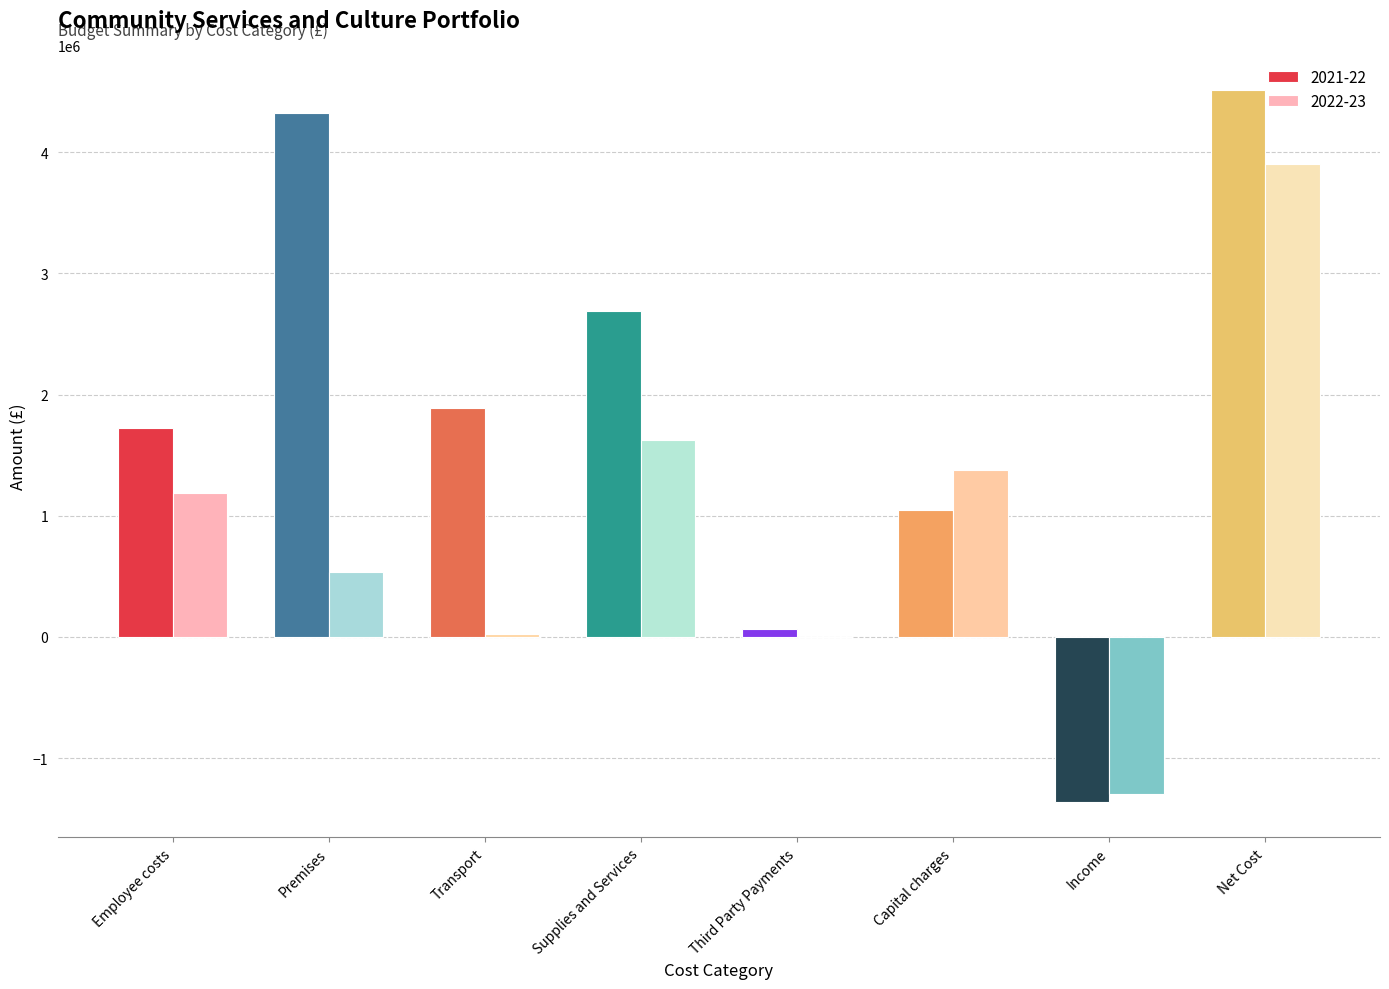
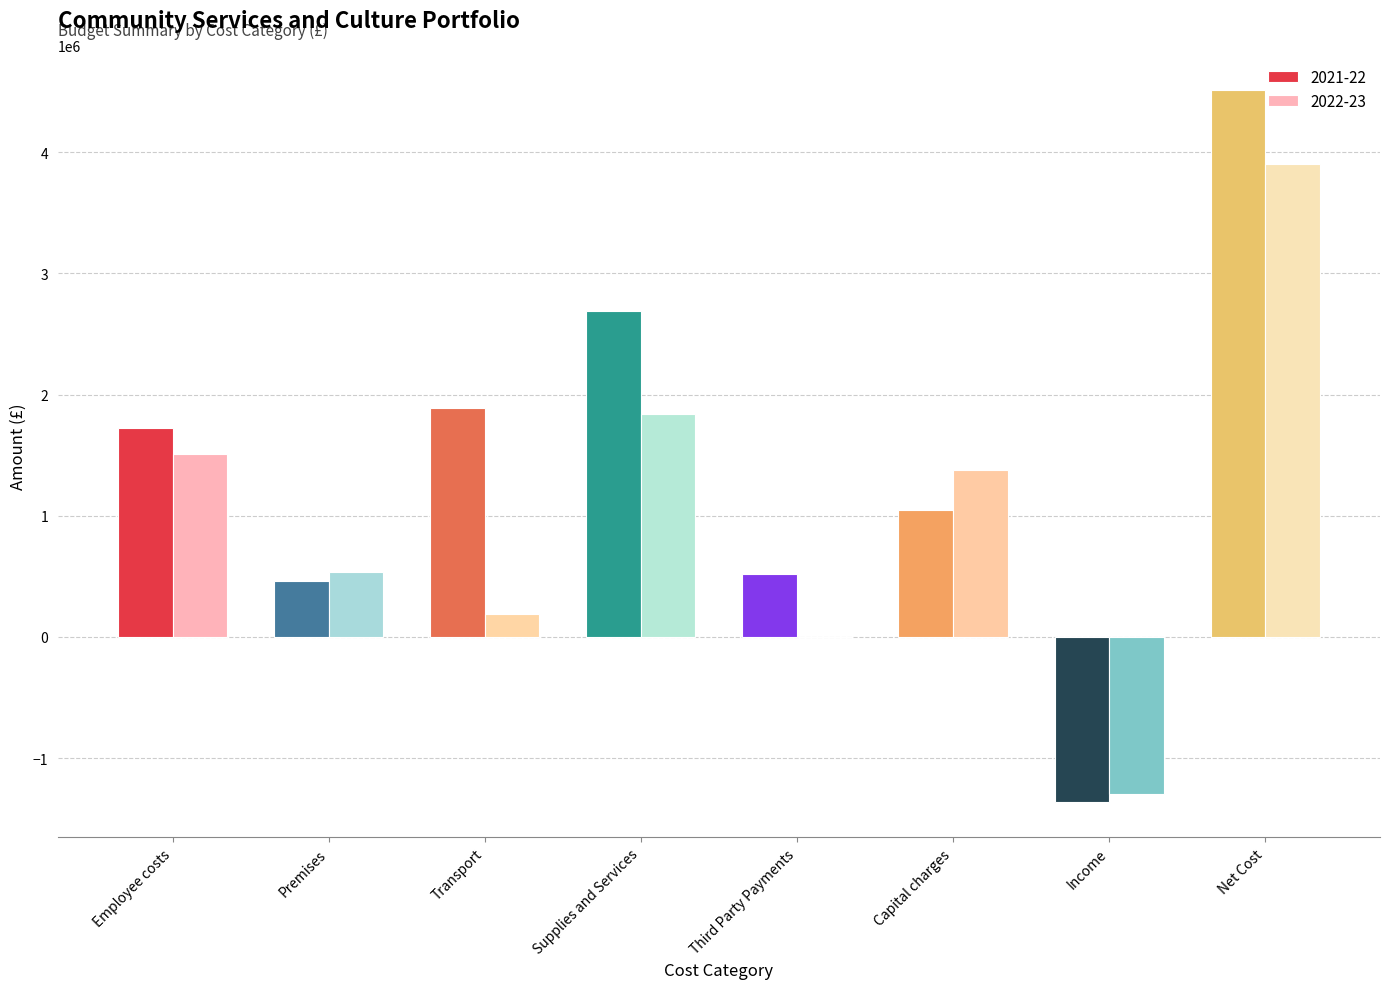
  {
    "2021-22": {
      "Employee costs": 1730000,
-     "Premises": 4330000,
+     "Premises": 460000,
      "Transport": 1890000,
      "Supplies and Services": 2690000,
-     "Third Party Payments": 60000,
+     "Third Party Payments": 520000,
      "Capital charges": 1050000,
      "Income": -1360000,
      "Net Cost": 4510000
    },
    "2022-23": {
-     "Employee costs": 1180000,
+     "Employee costs": 1510000,
      "Premises": 540000,
-     "Transport": 30000,
-     "Supplies and Services": 1630000,
+     "Transport": 190000,
+     "Supplies and Services": 1840000,
      "Third Party Payments": 0,
      "Capital charges": 1380000,
      "Income": -1300000,
      "Net Cost": 3900000
    }
  }
